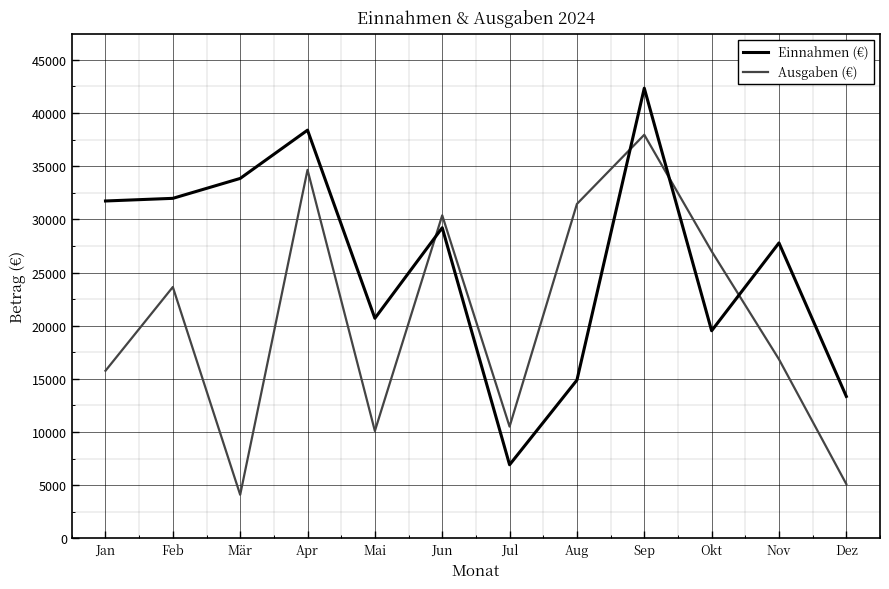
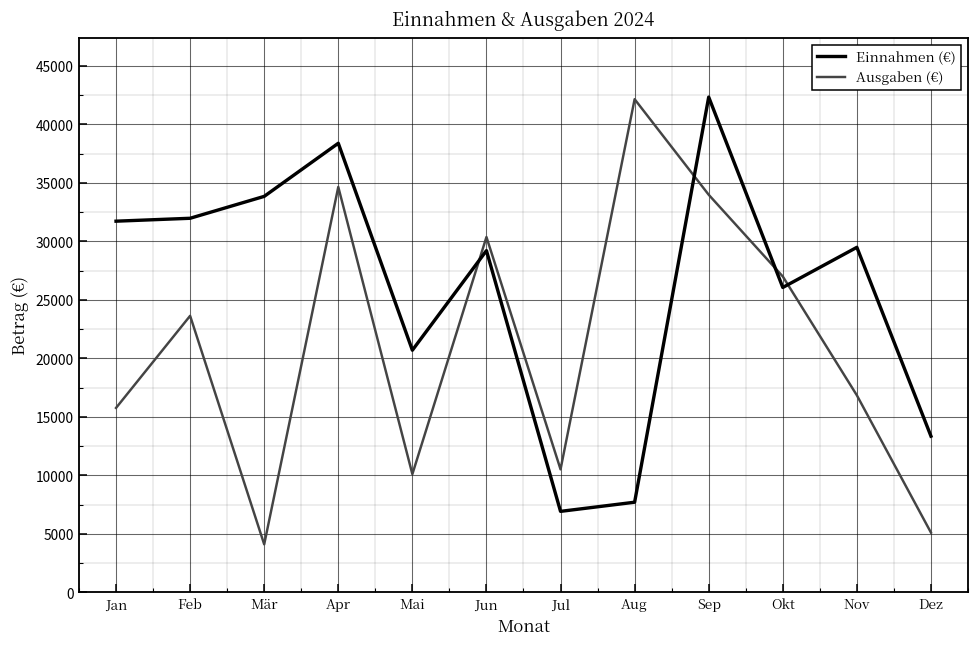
  {
    "Einnahmen (€)": {
      "Jan": 31700,
      "Feb": 32000,
      "Mär": 33800,
      "Apr": 38400,
      "Mai": 20700,
      "Jun": 29200,
      "Jul": 6900,
-     "Aug": 14900,
+     "Aug": 7700,
      "Sep": 42300,
-     "Okt": 19500,
-     "Nov": 27800,
+     "Okt": 26100,
+     "Nov": 29500,
      "Dez": 13400
    },
    "Ausgaben (€)": {
      "Jan": 15800,
      "Feb": 23600,
      "Mär": 4100,
      "Apr": 34700,
      "Mai": 10100,
      "Jun": 30400,
      "Jul": 10500,
-     "Aug": 31400,
-     "Sep": 38000,
+     "Aug": 42200,
+     "Sep": 34000,
      "Okt": 27000,
      "Nov": 16800,
      "Dez": 5100
    }
  }
